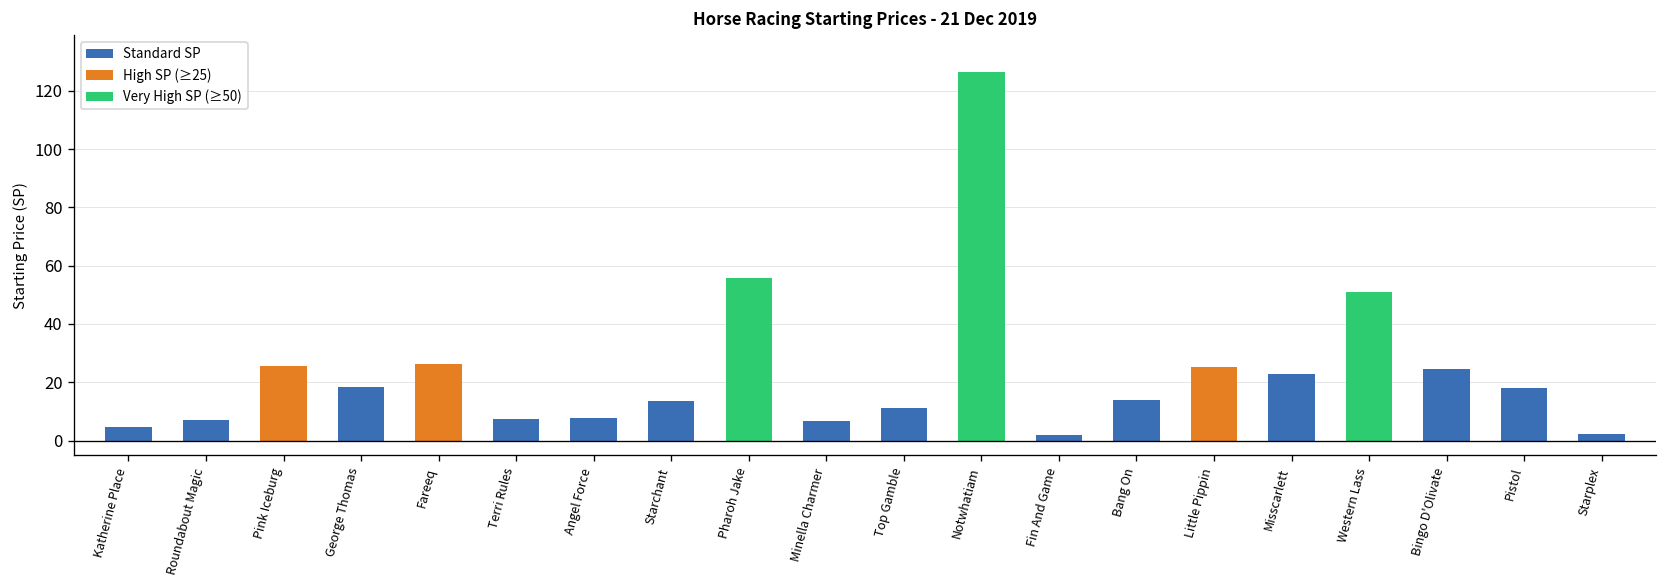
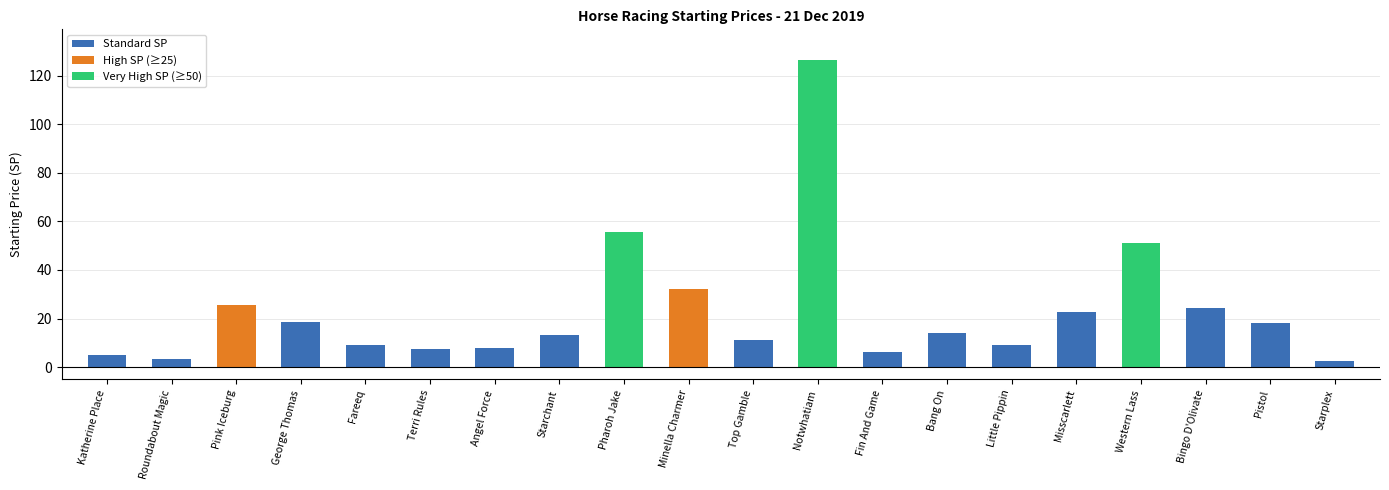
  {
    "Katherine Place": 5,
-   "Roundabout Magic": 7,
+   "Roundabout Magic": 4,
    "Pink Iceburg": 25,
    "George Thomas": 18,
-   "Fareeq": 26,
+   "Fareeq": 9,
    "Terri Rules": 7,
    "Angel Force": 8,
    "Starchant": 13,
    "Pharoh Jake": 56,
-   "Minella Charmer": 7,
+   "Minella Charmer": 32,
    "Top Gamble": 11,
    "Notwhatiam": 126,
-   "Fin And Game": 2,
+   "Fin And Game": 6,
    "Bang On": 14,
-   "Little Pippin": 25,
+   "Little Pippin": 9,
    "Misscarlett": 23,
    "Western Lass": 51,
    "Bingo D'Olivate": 25,
    "Pistol": 18,
    "Starplex": 2
  }
